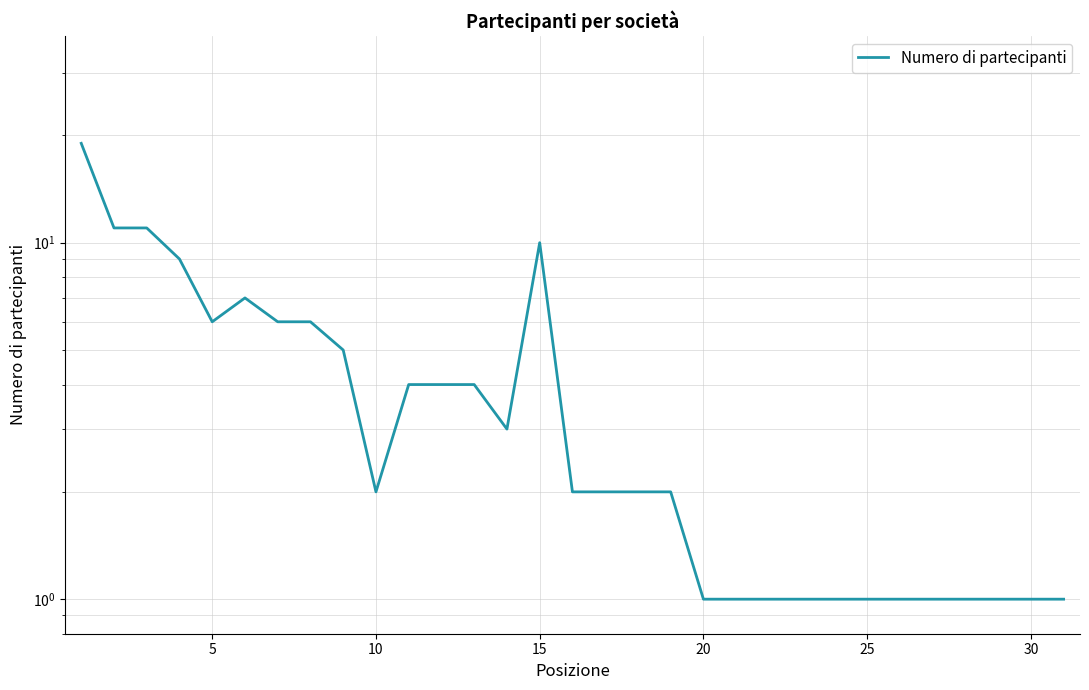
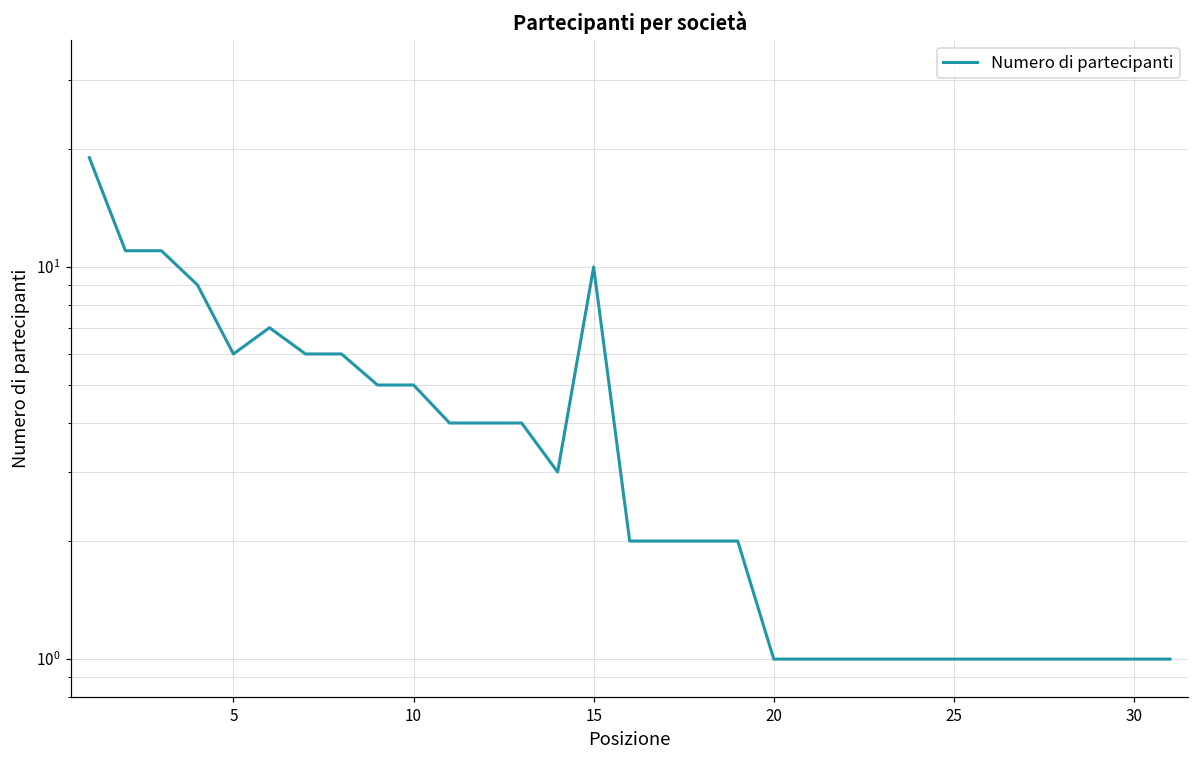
  {
    "5": 6,
-   "10": 2,
+   "10": 5,
    "15": 10,
    "20": 1,
    "25": 1,
    "30": 1
  }
